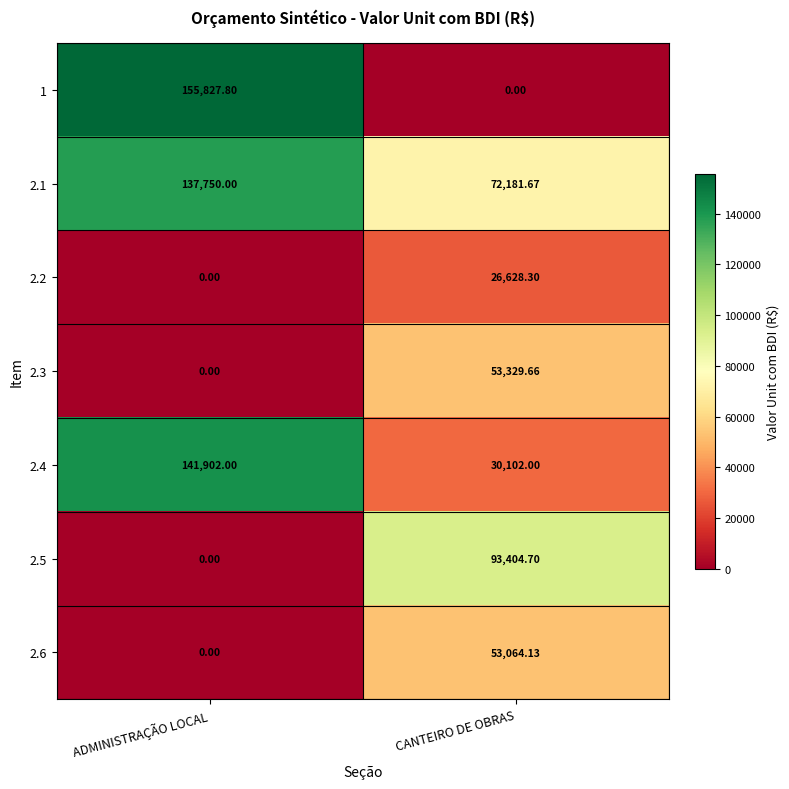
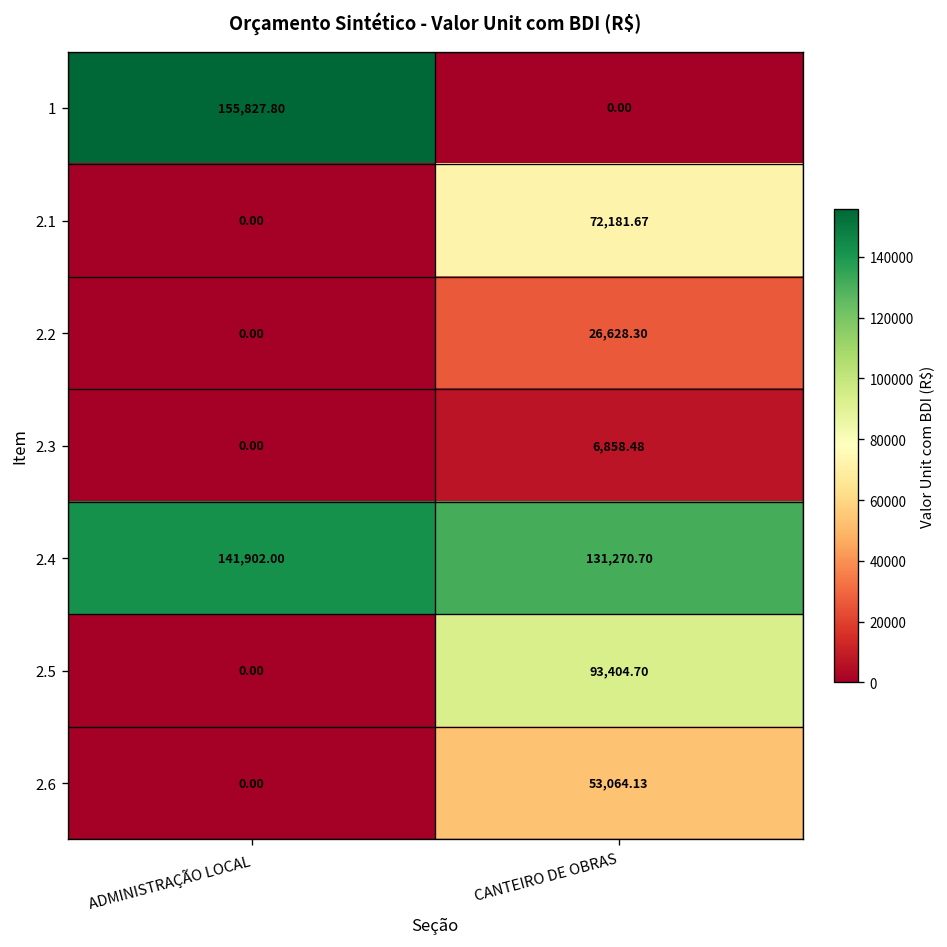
  {
    "1": {
      "ADMINISTRAÇÃO LOCAL": "155,827.80",
      "CANTEIRO DE OBRAS": "0.00"
    },
    "2.1": {
-     "ADMINISTRAÇÃO LOCAL": "137,750.00",
+     "ADMINISTRAÇÃO LOCAL": "0.00",
      "CANTEIRO DE OBRAS": "72,181.67"
    },
    "2.2": {
      "ADMINISTRAÇÃO LOCAL": "0.00",
      "CANTEIRO DE OBRAS": "26,628.30"
    },
    "2.3": {
      "ADMINISTRAÇÃO LOCAL": "0.00",
-     "CANTEIRO DE OBRAS": "53,329.66"
+     "CANTEIRO DE OBRAS": "6,858.48"
    },
    "2.4": {
      "ADMINISTRAÇÃO LOCAL": "141,902.00",
-     "CANTEIRO DE OBRAS": "30,102.00"
+     "CANTEIRO DE OBRAS": "131,270.70"
    },
    "2.5": {
      "ADMINISTRAÇÃO LOCAL": "0.00",
      "CANTEIRO DE OBRAS": "93,404.70"
    },
    "2.6": {
      "ADMINISTRAÇÃO LOCAL": "0.00",
      "CANTEIRO DE OBRAS": "53,064.13"
    }
  }
